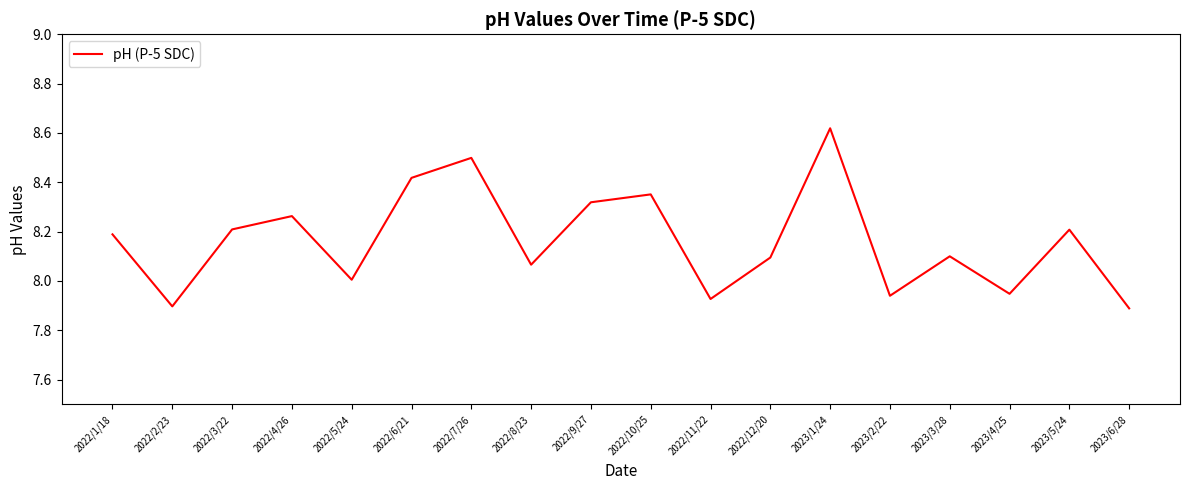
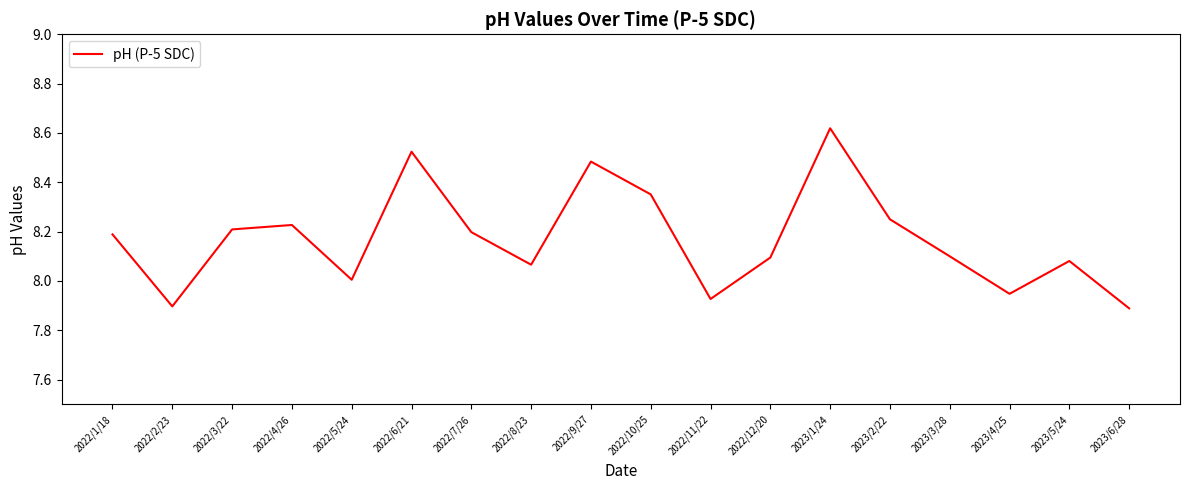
  {
    "2022/1/18": 8.19,
    "2022/2/23": 7.90,
    "2022/3/22": 8.21,
-   "2022/4/26": 8.26,
+   "2022/4/26": 8.23,
    "2022/5/24": 8.01,
-   "2022/6/21": 8.42,
-   "2022/7/26": 8.50,
+   "2022/6/21": 8.52,
+   "2022/7/26": 8.20,
    "2022/8/23": 8.07,
-   "2022/9/27": 8.32,
+   "2022/9/27": 8.48,
    "2022/10/25": 8.35,
    "2022/11/22": 7.93,
    "2022/12/20": 8.10,
    "2023/1/24": 8.62,
-   "2023/2/22": 7.94,
+   "2023/2/22": 8.25,
    "2023/3/28": 8.10,
    "2023/4/25": 7.95,
-   "2023/5/24": 8.21,
+   "2023/5/24": 8.08,
    "2023/6/28": 7.89
  }
